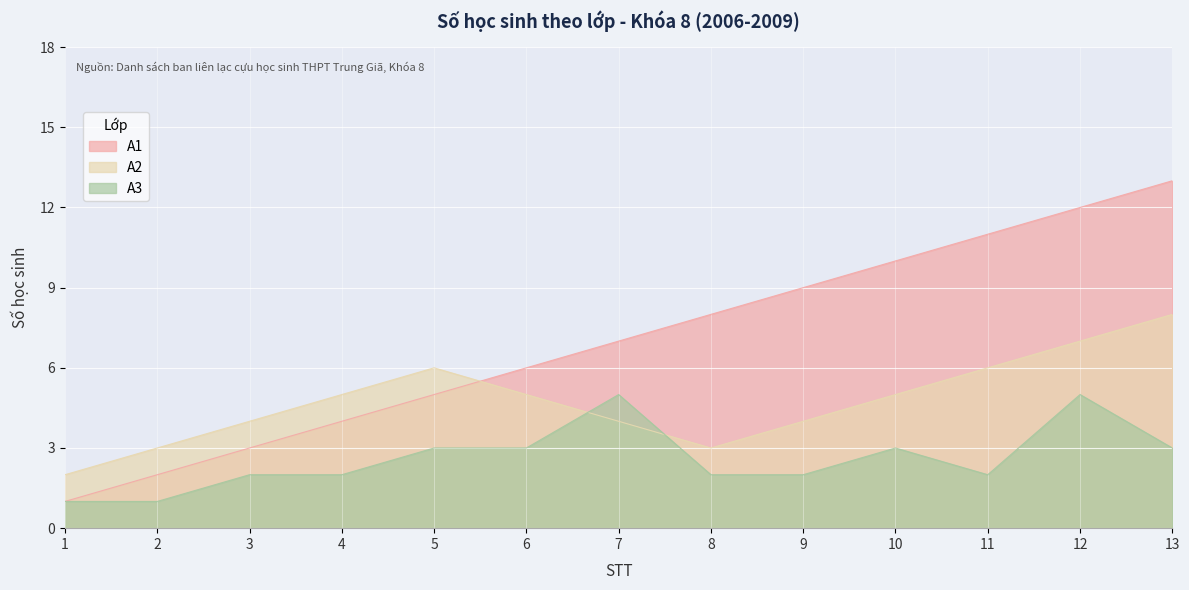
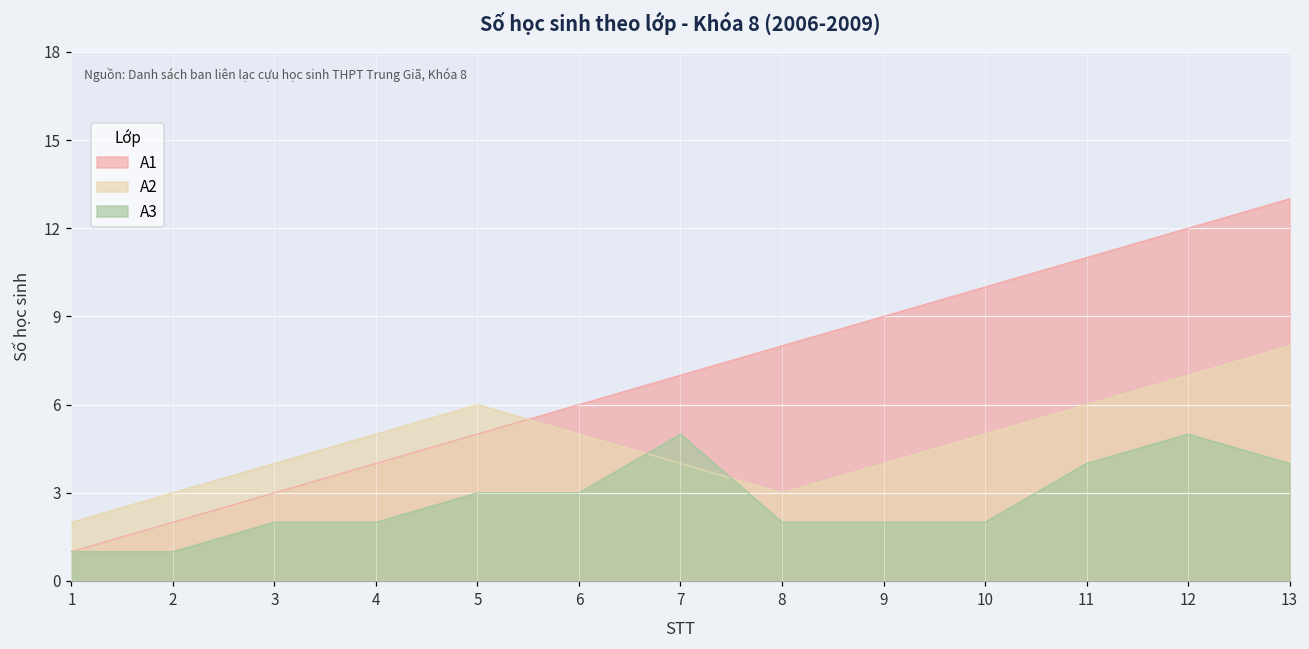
  {
    "A3": {
      "2": 1,
      "3": 2,
      "4": 2,
      "5": 3,
      "6": 3,
      "7": 5,
      "8": 2,
      "9": 2,
-     "10": 3,
-     "11": 2,
+     "10": 2,
+     "11": 4,
      "12": 5,
-     "13": 3
+     "13": 4
    }
  }
